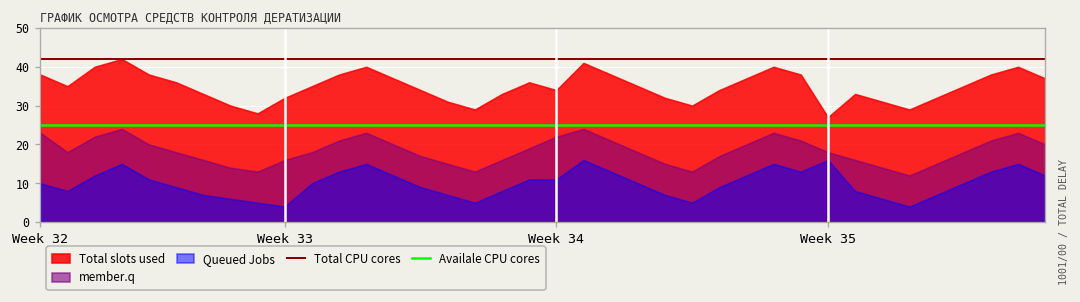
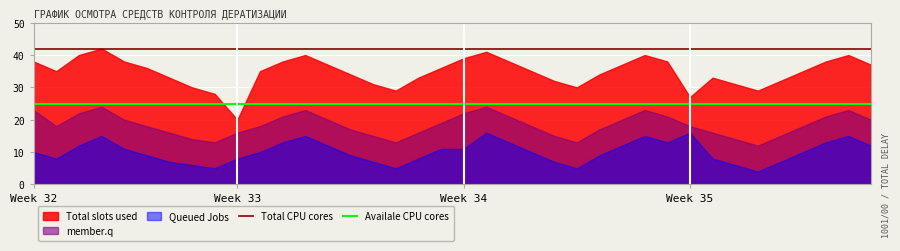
  {
    "Total CPU cores": {
      "Week 32": 42,
      "Week 33": 42,
      "Week 34": 42,
      "Week 35": 42
    },
    "Total slots used": {
      "Week 32": 38,
-     "Week 33": 32,
-     "Week 34": 34,
+     "Week 33": 20,
+     "Week 34": 39,
      "Week 35": 27
    },
    "Availale CPU cores": {
      "Week 32": 25,
      "Week 33": 25,
      "Week 34": 25,
      "Week 35": 25
    },
    "member.q": {
      "Week 32": 23,
      "Week 33": 16,
      "Week 34": 22,
      "Week 35": 18
    },
    "Queued Jobs": {
      "Week 32": 10,
-     "Week 33": 4,
+     "Week 33": 8,
      "Week 34": 11,
      "Week 35": 16
    }
  }
